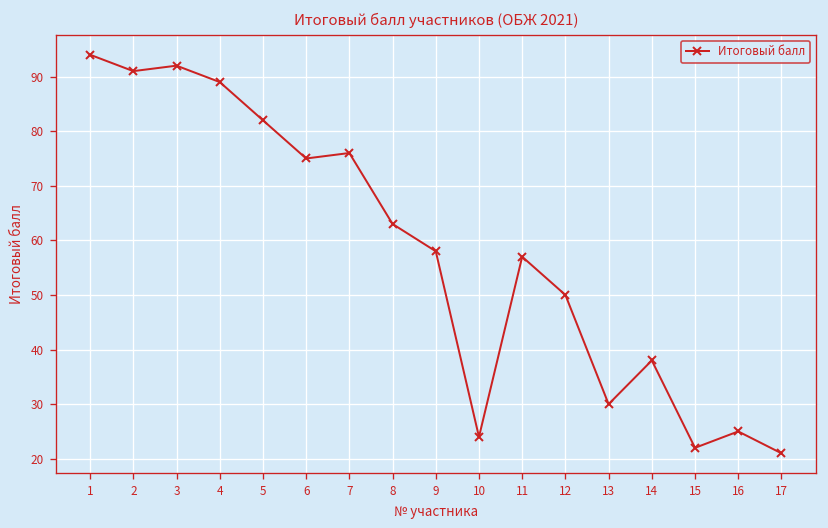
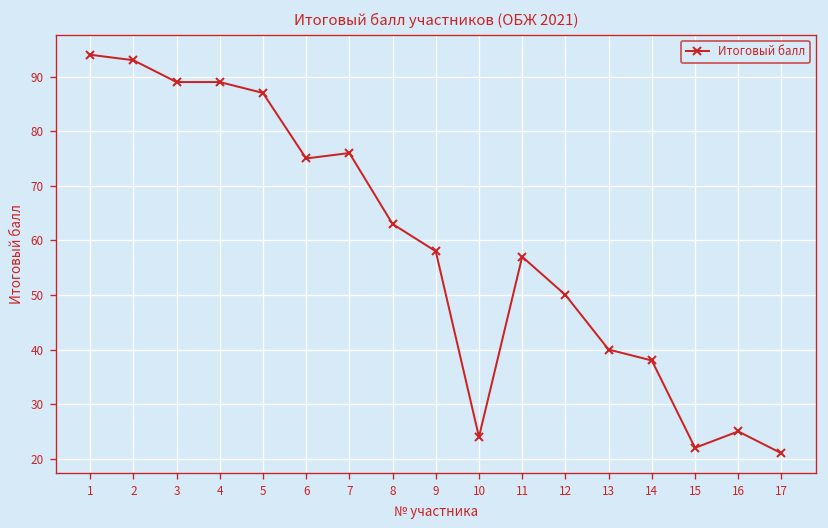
  {
    "1": 94,
-   "2": 91,
-   "3": 92,
+   "2": 93,
+   "3": 89,
    "4": 89,
-   "5": 82,
+   "5": 87,
    "6": 75,
    "7": 76,
    "8": 63,
    "9": 58,
    "10": 24,
    "11": 57,
    "12": 50,
-   "13": 30,
+   "13": 40,
    "14": 38,
    "15": 22,
    "16": 25,
    "17": 21
  }
